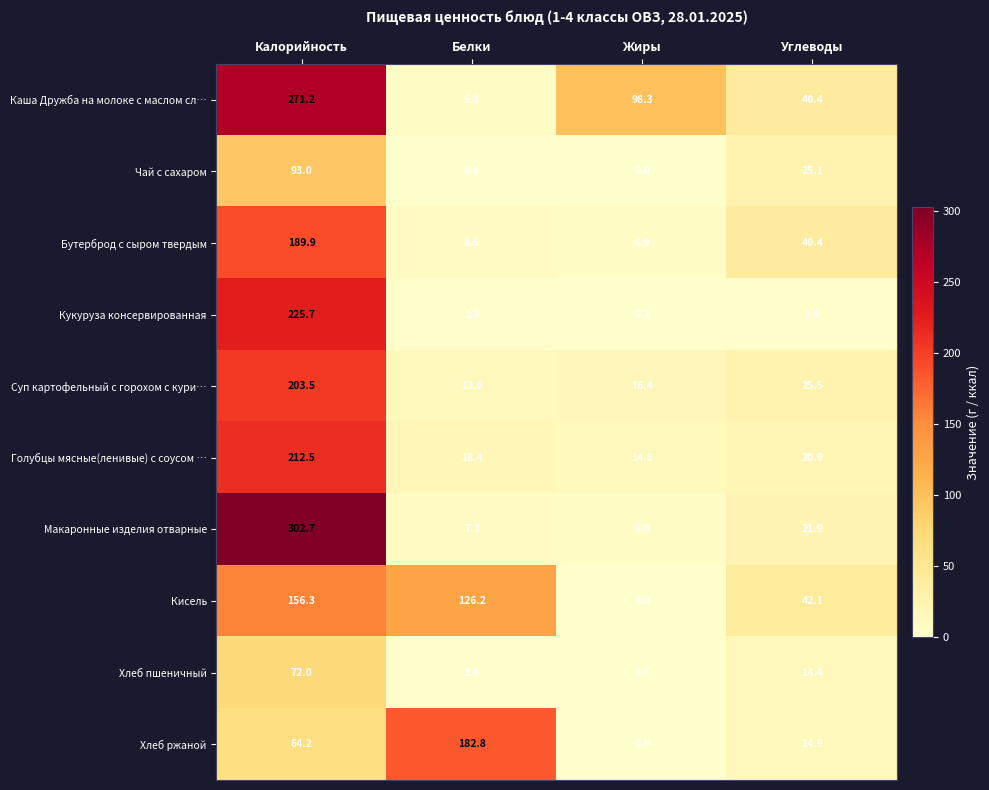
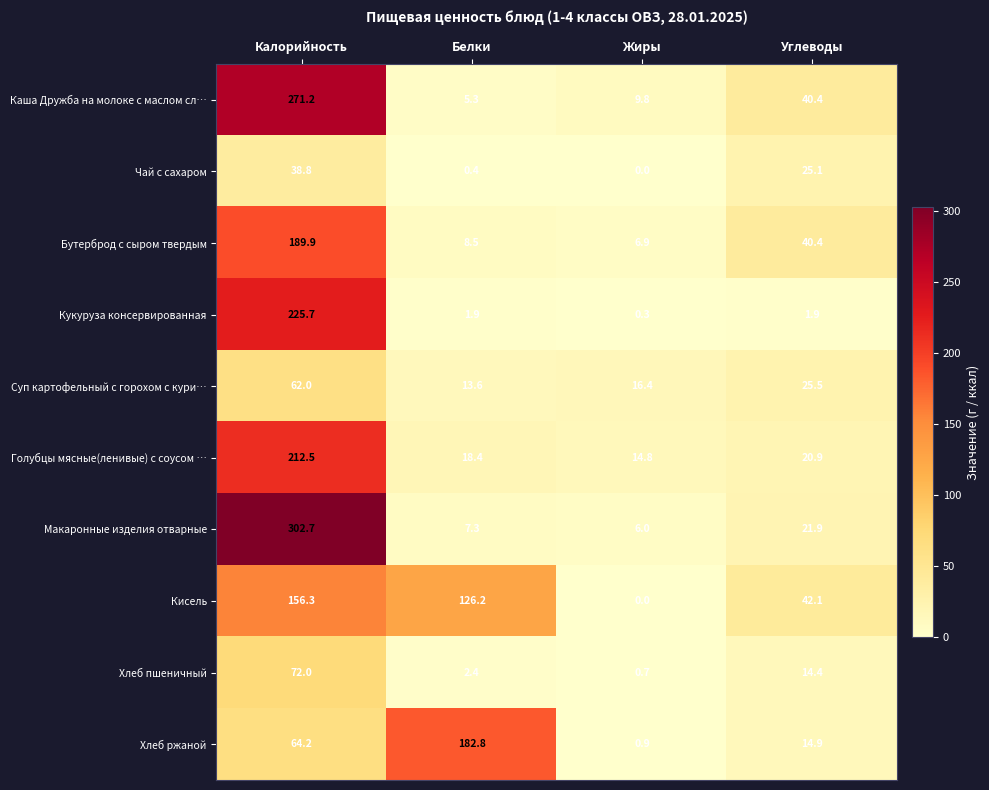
  {
    "Каша Дружба на молоке с маслом сл…": {
      "Калорийность": 271.2,
      "Белки": 5.3,
-     "Жиры": 98.3,
+     "Жиры": 9.8,
      "Углеводы": 40.4
    },
    "Чай с сахаром": {
-     "Калорийность": 93.0,
+     "Калорийность": 38.8,
      "Белки": 0.4,
      "Жиры": 0.0,
      "Углеводы": 25.1
    },
    "Бутерброд с сыром твердым": {
      "Калорийность": 189.9,
      "Белки": 8.5,
      "Жиры": 6.9,
      "Углеводы": 40.4
    },
    "Кукуруза консервированная": {
      "Калорийность": 225.7,
      "Белки": 1.9,
      "Жиры": 0.3,
      "Углеводы": 1.9
    },
    "Суп картофельный с горохом с кури…": {
-     "Калорийность": 203.5,
+     "Калорийность": 62.0,
      "Белки": 13.6,
      "Жиры": 16.4,
      "Углеводы": 25.5
    },
    "Голубцы мясные(ленивые) с соусом …": {
      "Калорийность": 212.5,
      "Белки": 18.4,
      "Жиры": 14.8,
      "Углеводы": 20.9
    },
    "Макаронные изделия отварные": {
      "Калорийность": 302.7,
      "Белки": 7.3,
      "Жиры": 6.0,
      "Углеводы": 21.9
    },
    "Кисель": {
      "Калорийность": 156.3,
      "Белки": 126.2,
      "Жиры": 0.0,
      "Углеводы": 42.1
    },
    "Хлеб пшеничный": {
      "Калорийность": 72.0,
      "Белки": 2.4,
      "Жиры": 0.7,
      "Углеводы": 14.4
    },
    "Хлеб ржаной": {
      "Калорийность": 64.2,
      "Белки": 182.8,
      "Жиры": 0.9,
      "Углеводы": 14.9
    }
  }
